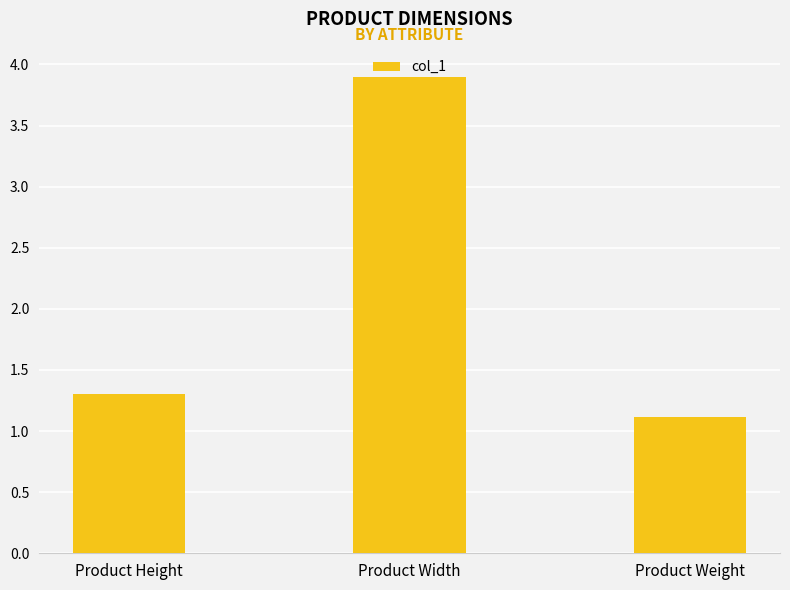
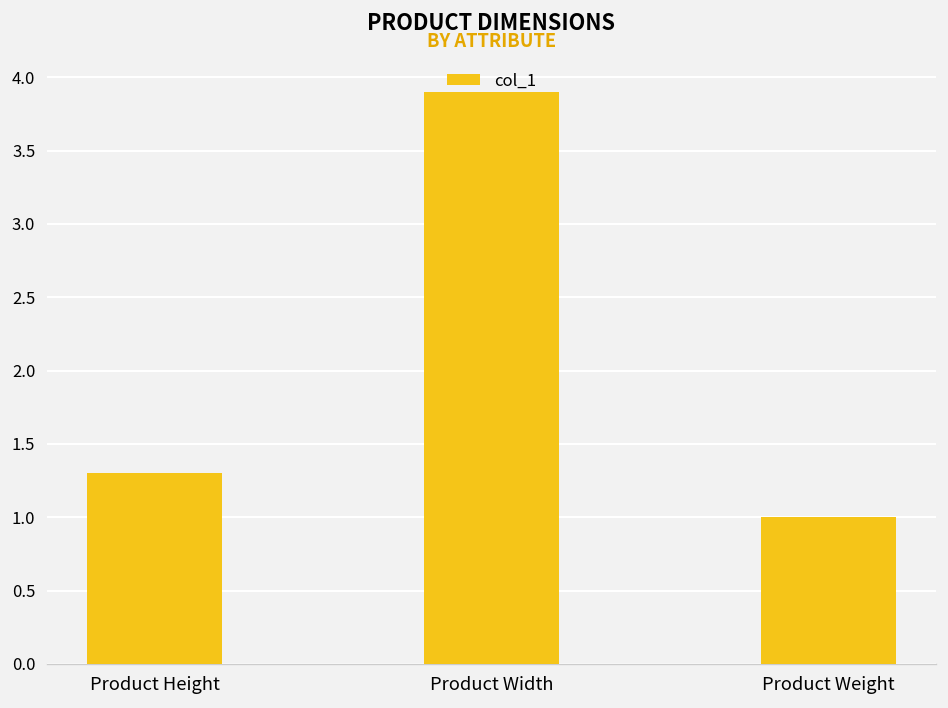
  {
    "Product Height": 1.30,
    "Product Width": 3.90,
-   "Product Weight": 1.11
+   "Product Weight": 1.00
  }
